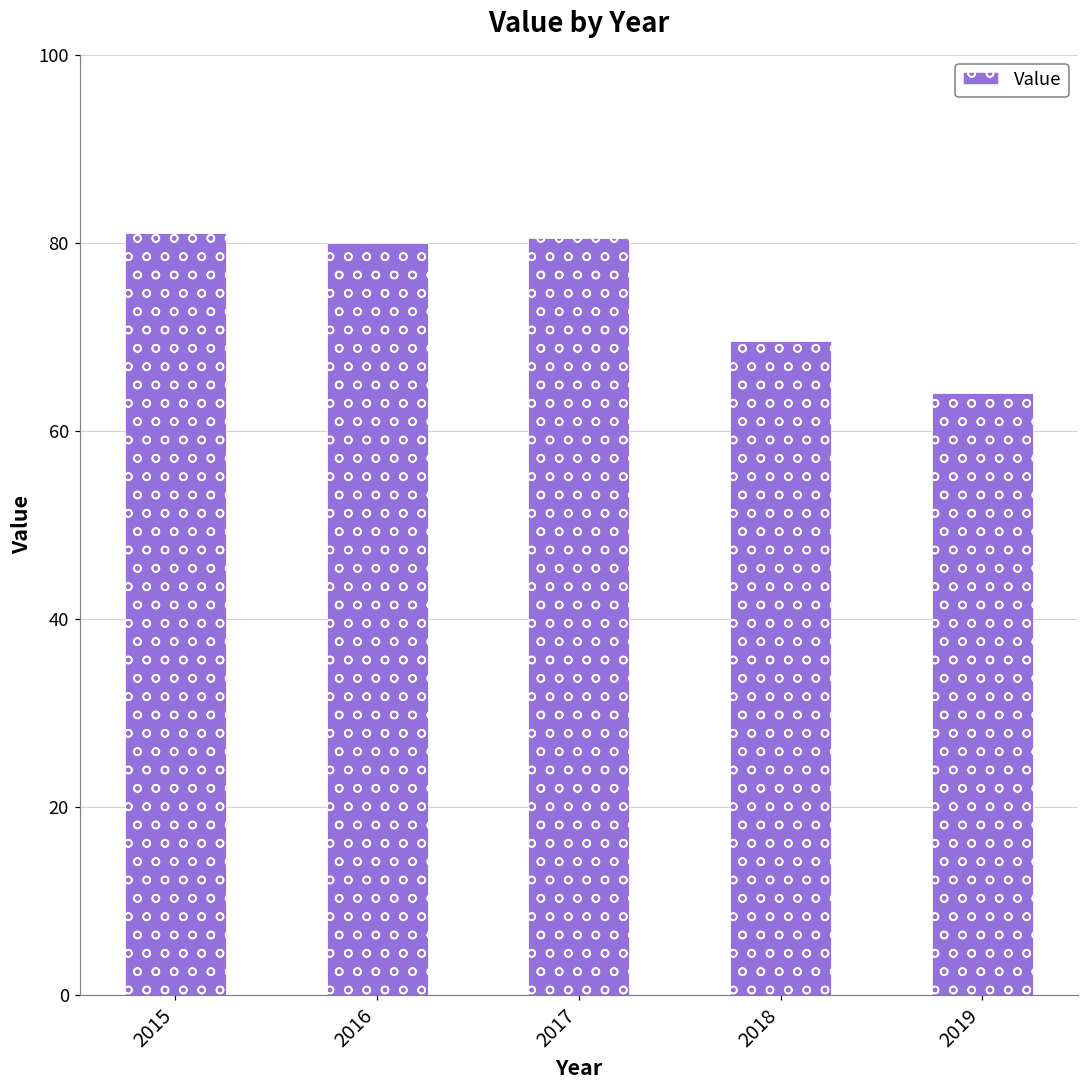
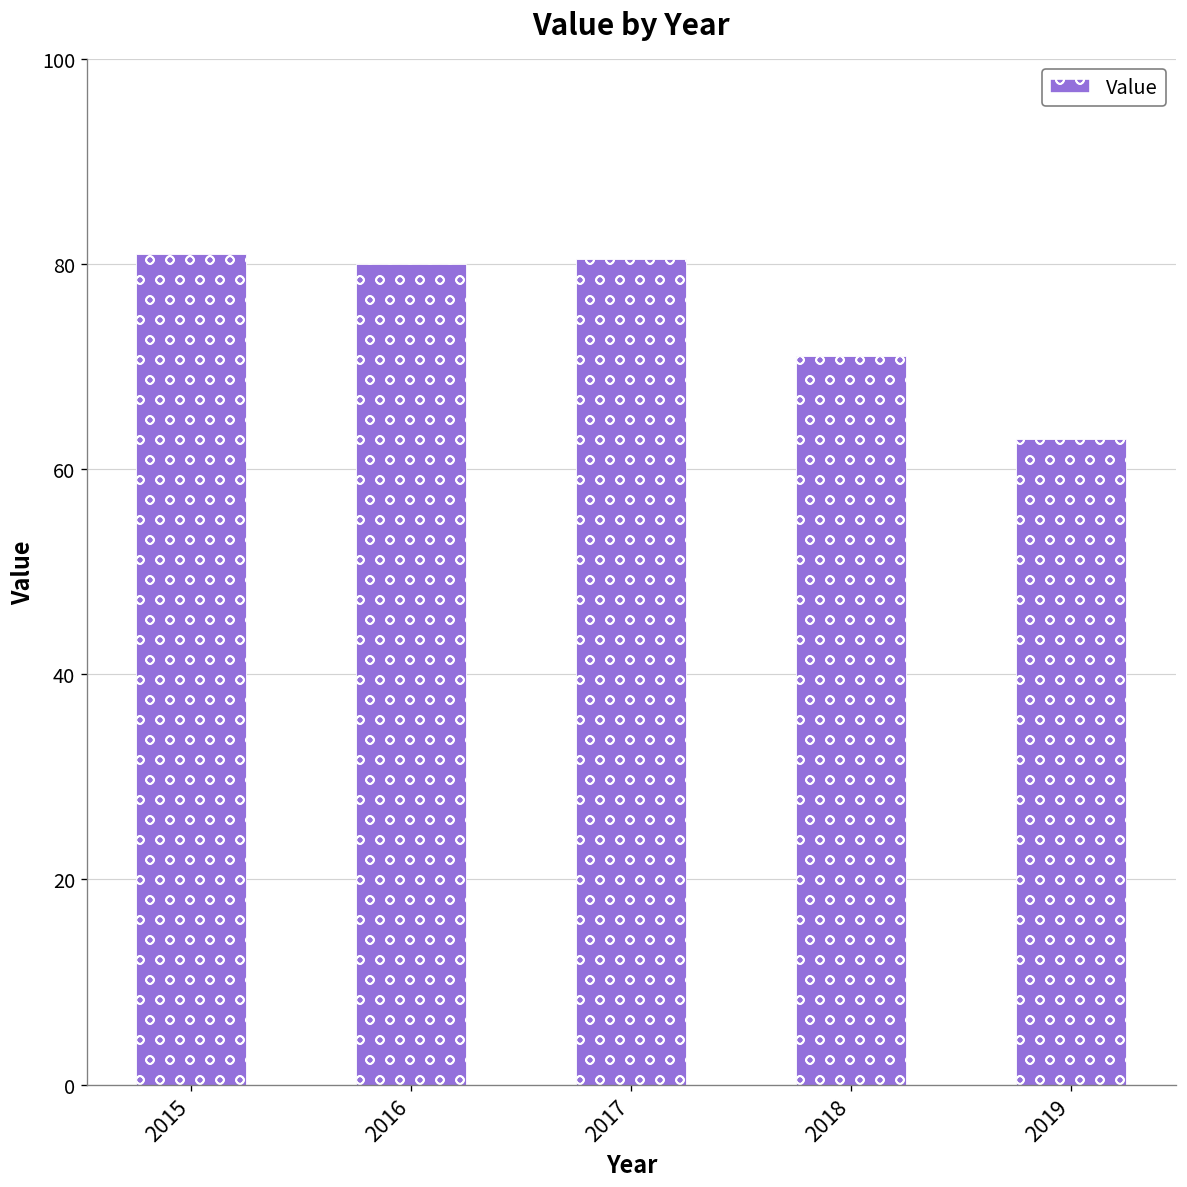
  {
    "2015": 81,
    "2016": 80,
    "2017": 81,
-   "2018": 70,
-   "2019": 64
+   "2018": 71,
+   "2019": 63
  }
